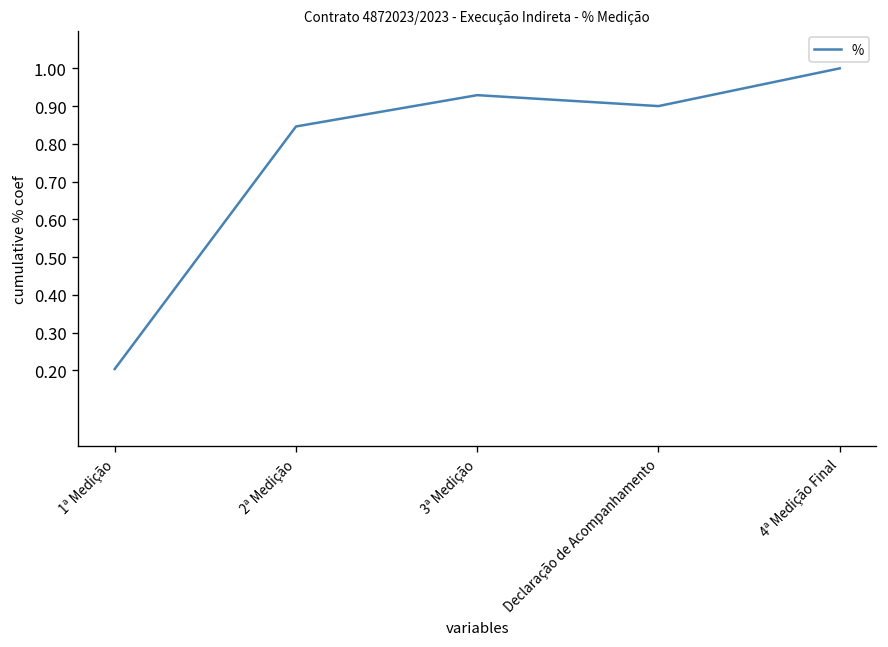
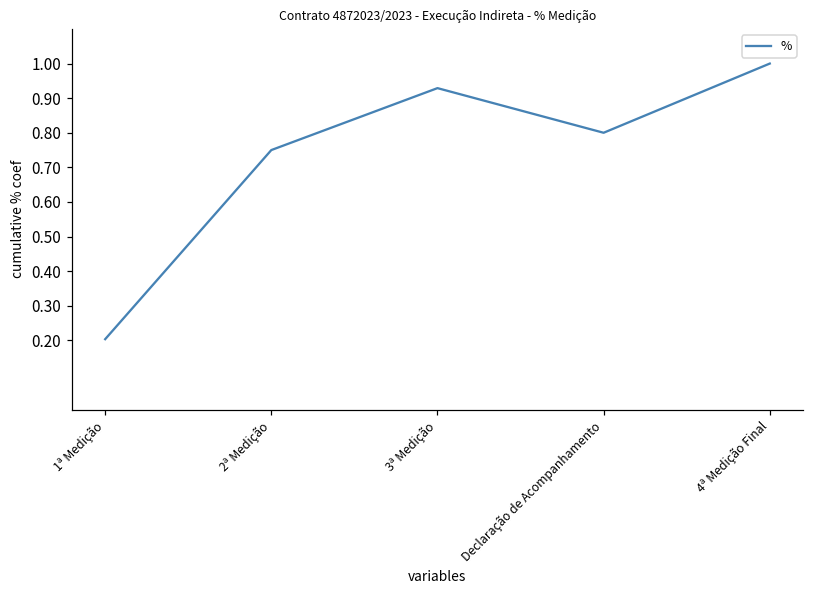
  {
    "1ª Medição": 0.20,
-   "2ª Medição": 0.85,
+   "2ª Medição": 0.75,
    "3ª Medição": 0.93,
-   "Declaração de Acompanhamento": 0.90,
+   "Declaração de Acompanhamento": 0.80,
    "4ª Medição Final": 1.00
  }
